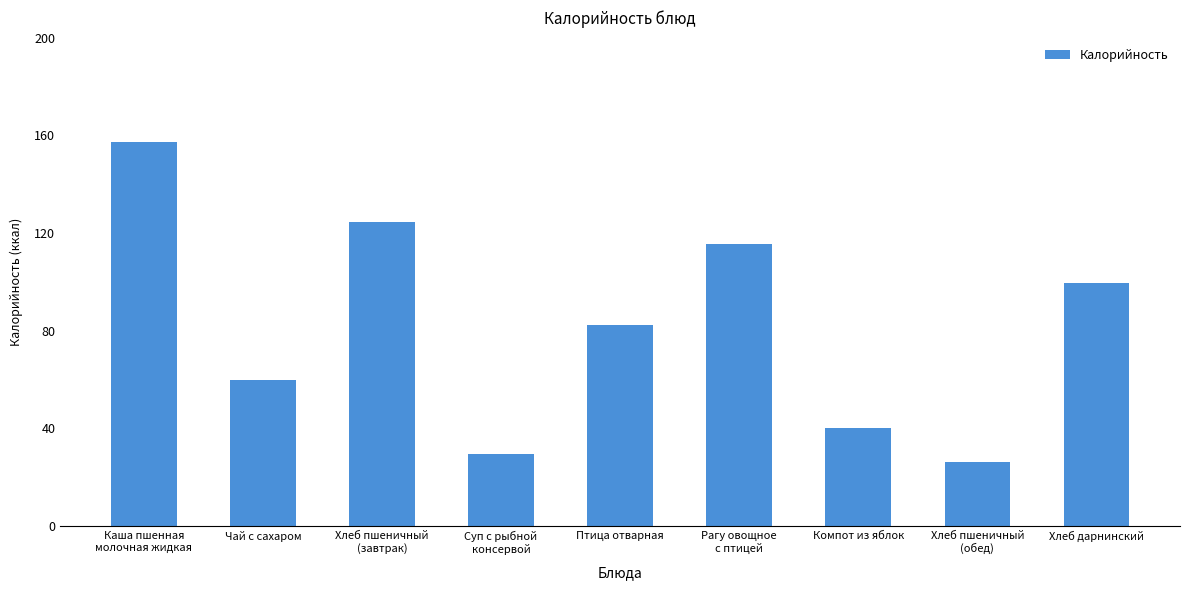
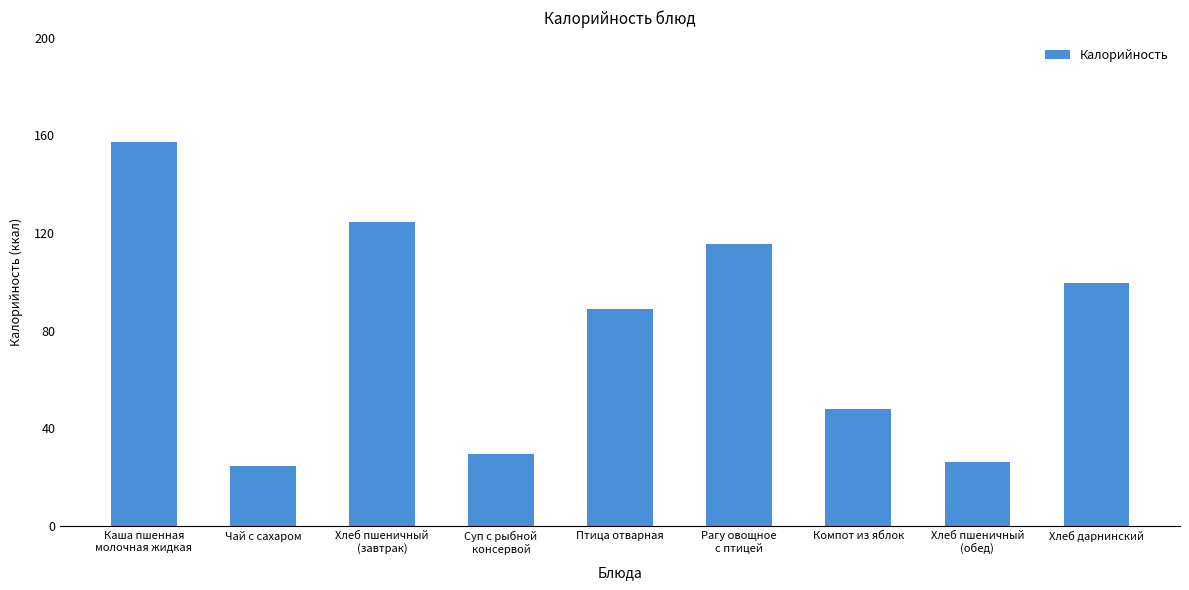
  {
    "Каша пшенная молочная жидкая": 157,
-   "Чай с сахаром": 60,
+   "Чай с сахаром": 25,
    "Хлеб пшеничный (завтрак)": 124,
    "Суп с рыбной консервой": 30,
-   "Птица отварная": 82,
+   "Птица отварная": 89,
    "Рагу овощное с птицей": 116,
-   "Компот из яблок": 40,
+   "Компот из яблок": 48,
    "Хлеб пшеничный (обед)": 26,
    "Хлеб дарнинский": 100
  }
